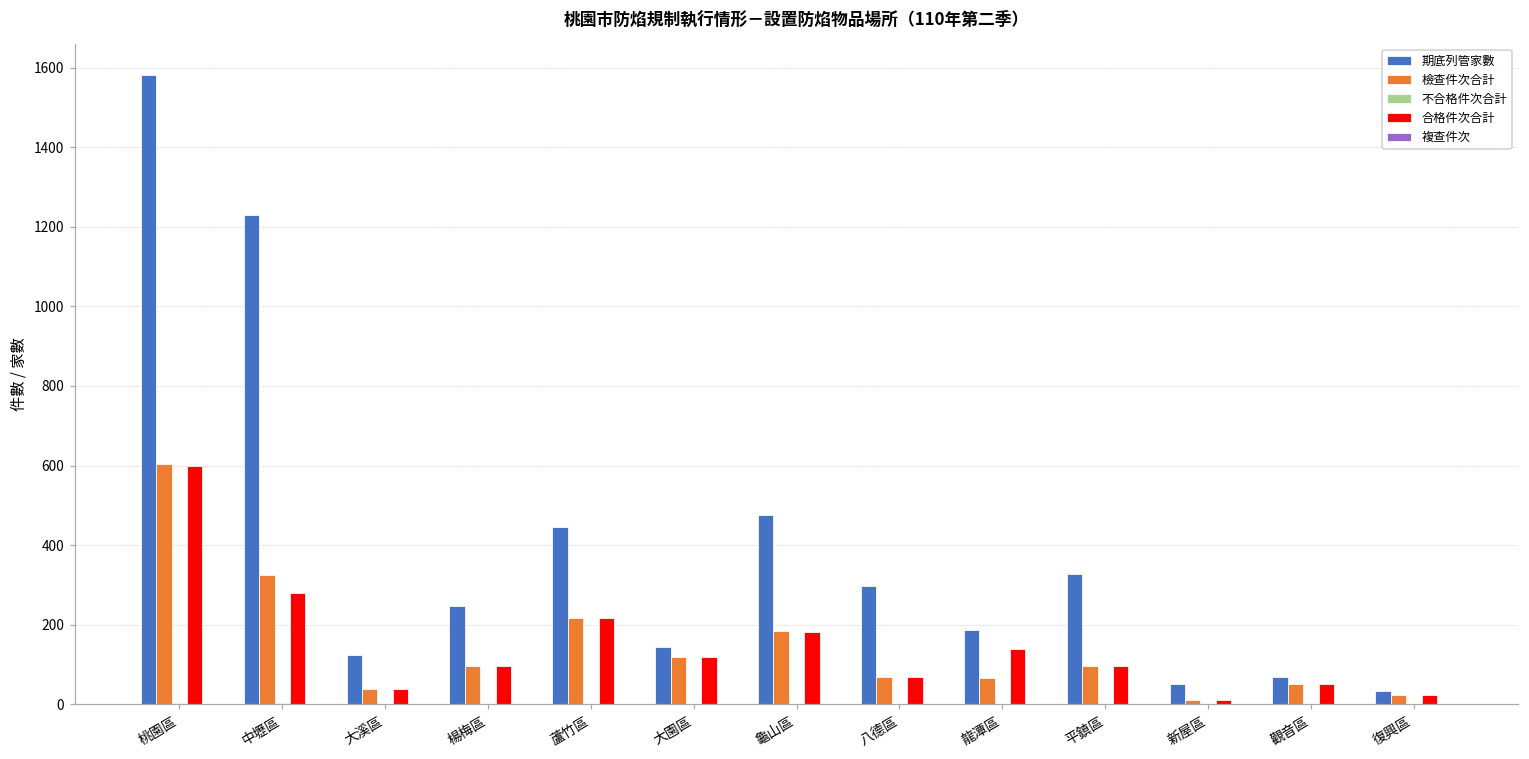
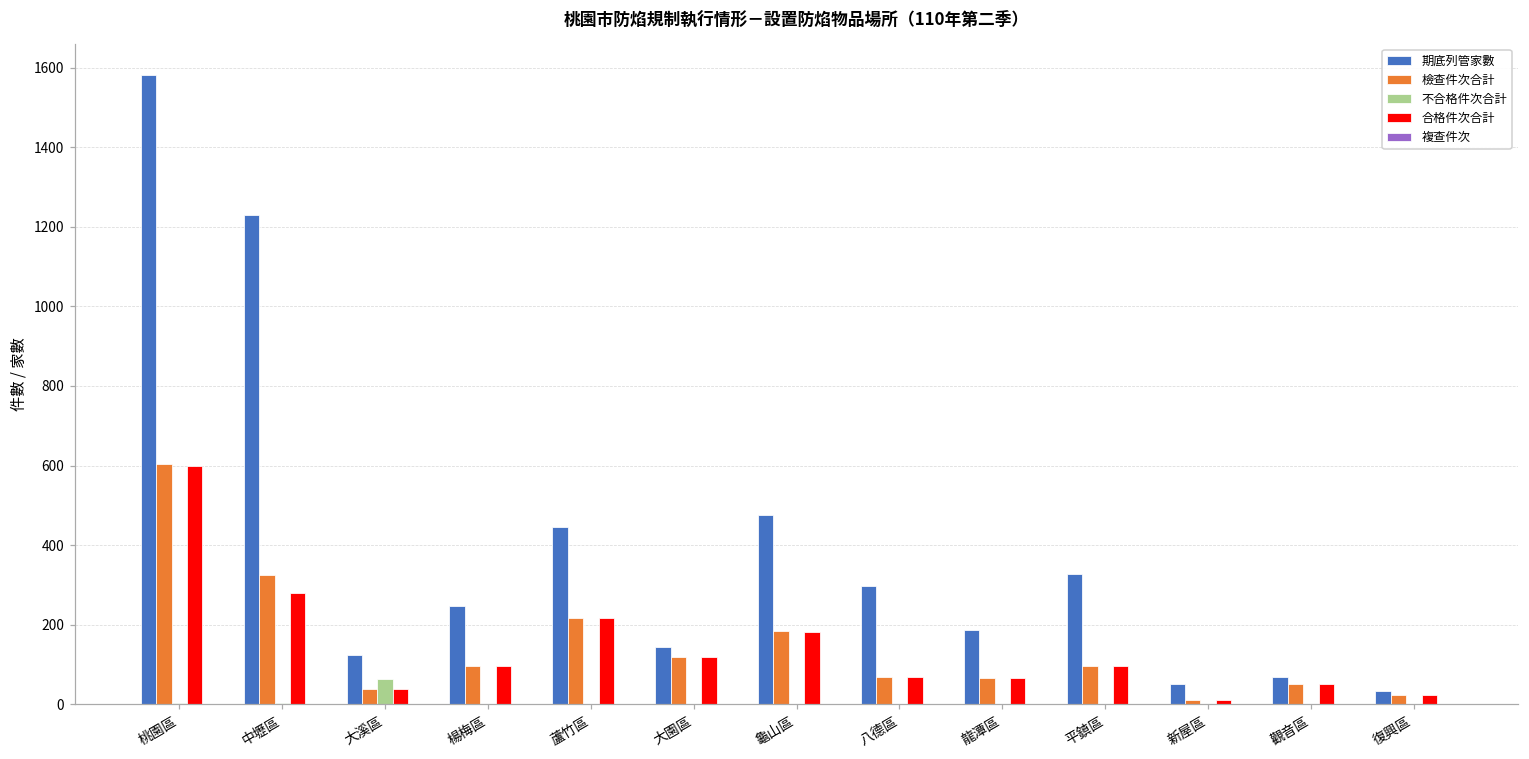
  {
    "期底列管家數": {
      "桃園區": 1580,
      "中壢區": 1230,
      "大溪區": 120,
      "楊梅區": 250,
      "蘆竹區": 450,
      "大園區": 140,
      "龜山區": 480,
      "八德區": 300,
      "龍潭區": 190,
      "平鎮區": 330,
      "新屋區": 50,
      "觀音區": 70,
      "復興區": 30
    },
    "檢查件次合計": {
      "桃園區": 600,
      "中壢區": 330,
      "大溪區": 40,
      "楊梅區": 100,
      "蘆竹區": 220,
      "大園區": 120,
      "龜山區": 180,
      "八德區": 70,
      "龍潭區": 70,
      "平鎮區": 100,
      "新屋區": 10,
      "觀音區": 50,
      "復興區": 20
    },
    "不合格件次合計": {
-     "大溪區": 0,
+     "大溪區": 60,
      "蘆竹區": 0,
      "大園區": 0,
      "八德區": 0,
      "龍潭區": 0,
      "平鎮區": 0,
      "新屋區": 0,
      "觀音區": 0,
      "復興區": 0
    },
    "合格件次合計": {
      "桃園區": 600,
      "中壢區": 280,
      "大溪區": 40,
      "楊梅區": 100,
      "蘆竹區": 220,
      "大園區": 120,
      "龜山區": 180,
      "八德區": 70,
-     "龍潭區": 140,
+     "龍潭區": 70,
      "平鎮區": 100,
      "新屋區": 10,
      "觀音區": 50,
      "復興區": 20
    },
    "複查件次": {
      "桃園區": 0,
      "中壢區": 0,
      "大溪區": 0,
      "楊梅區": 0,
      "蘆竹區": 0,
      "大園區": 0,
      "龜山區": 0,
      "八德區": 0,
      "龍潭區": 0,
      "平鎮區": 0,
      "新屋區": 0,
      "觀音區": 0,
      "復興區": 0
    }
  }
